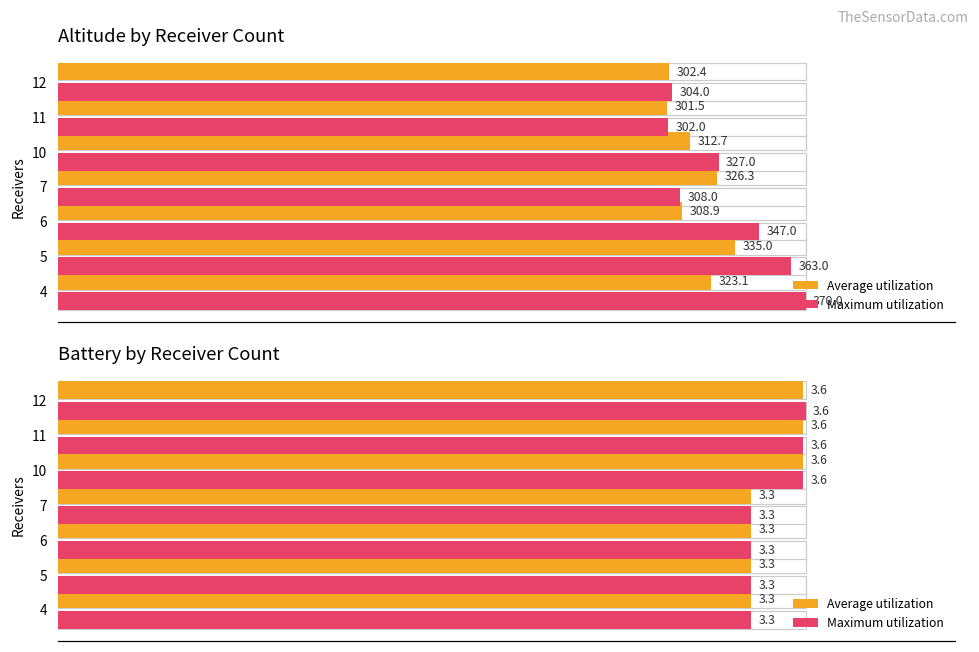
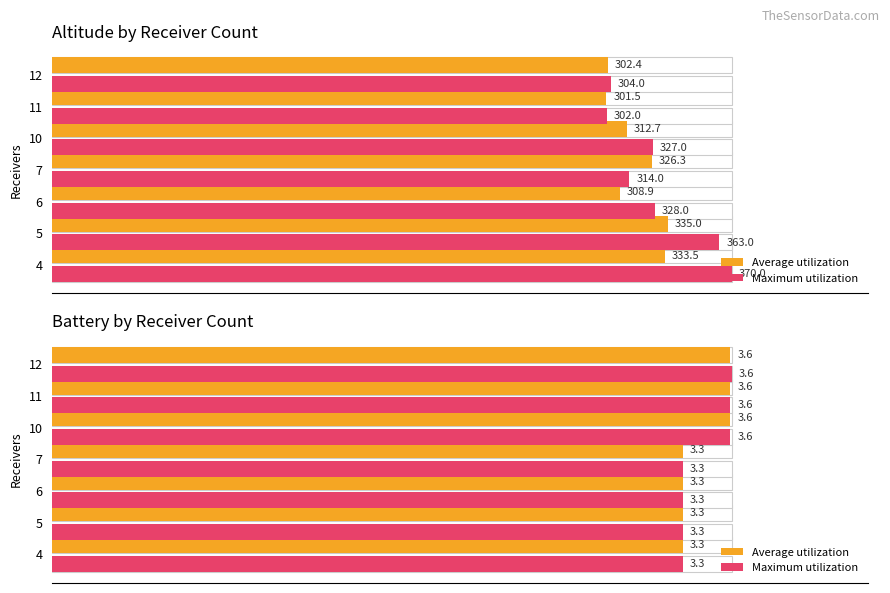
  {
    "Altitude by Receiver Count": {
      "Average utilization": {
-       "4": 323.1
+       "4": 333.5
      },
      "Maximum utilization": {
-       "7": 308.0,
-       "6": 347.0
+       "7": 314.0,
+       "6": 328.0
      }
    }
  }
